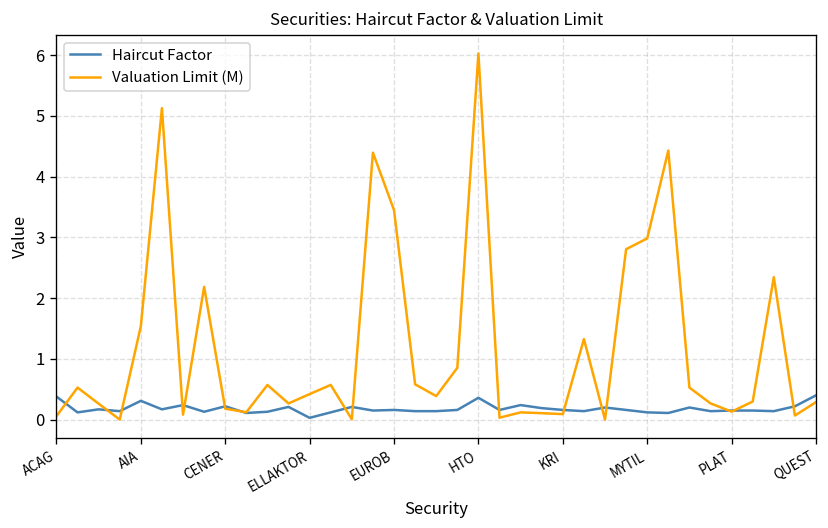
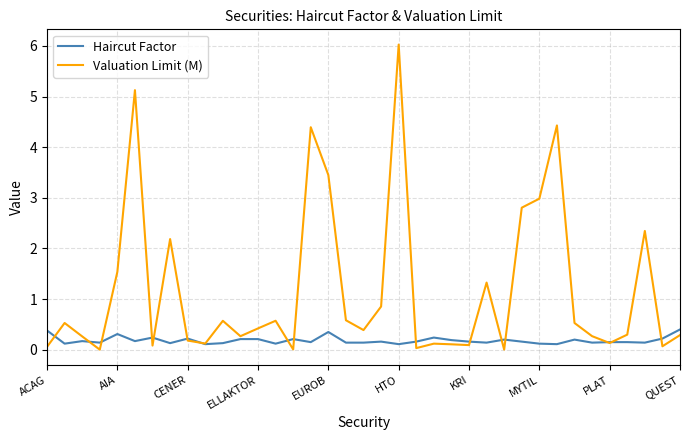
  {
    "Haircut Factor": {
      "ACAG": 0.4,
      "AIA": 0.3,
-     "ELLAKTOR": 0.0,
-     "EUROB": 0.2,
-     "HTO": 0.4,
+     "ELLAKTOR": 0.2,
+     "EUROB": 0.4,
+     "HTO": 0.1,
      "KRI": 0.2,
      "MYTIL": 0.1,
      "QUEST": 0.4
    },
    "Valuation Limit (M)": {
      "ACAG": 0.1,
      "AIA": 1.5,
      "ELLAKTOR": 0.4,
      "EUROB": 3.4,
      "HTO": 6.0,
      "KRI": 0.1,
      "MYTIL": 3.0,
      "QUEST": 0.3
    }
  }
